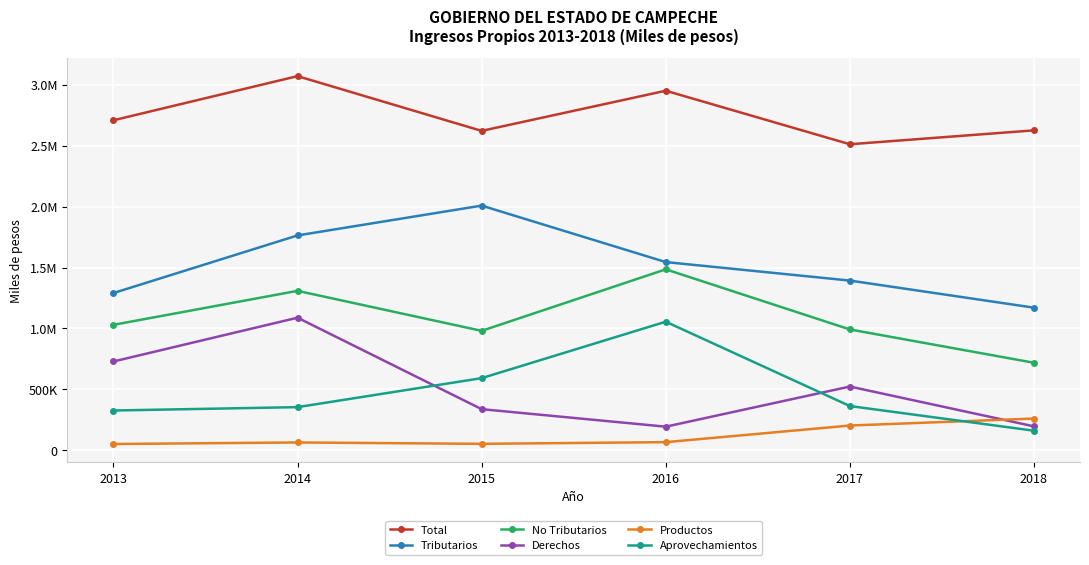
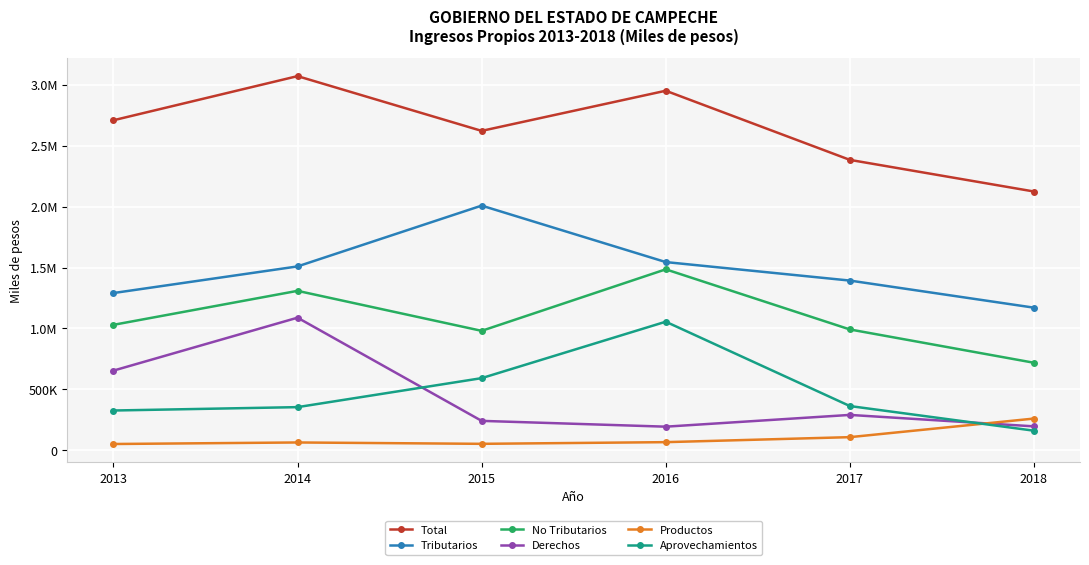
  {
    "Total": {
      "2013": 2710000,
      "2014": 3070000,
      "2015": 2620000,
      "2016": 2950000,
-     "2017": 2510000,
-     "2018": 2630000
+     "2017": 2380000,
+     "2018": 2120000
    },
    "Tributarios": {
      "2013": 1290000,
-     "2014": 1760000,
+     "2014": 1510000,
      "2015": 2010000,
      "2016": 1540000,
      "2017": 1390000,
      "2018": 1170000
    },
    "Derechos": {
-     "2013": 730000,
+     "2013": 650000,
      "2014": 1090000,
-     "2015": 340000,
+     "2015": 240000,
      "2016": 190000,
-     "2017": 520000,
+     "2017": 290000,
      "2018": 200000
    },
    "Productos": {
      "2013": 50000,
      "2014": 60000,
      "2015": 50000,
      "2016": 70000,
-     "2017": 200000,
+     "2017": 110000,
      "2018": 260000
    }
  }
